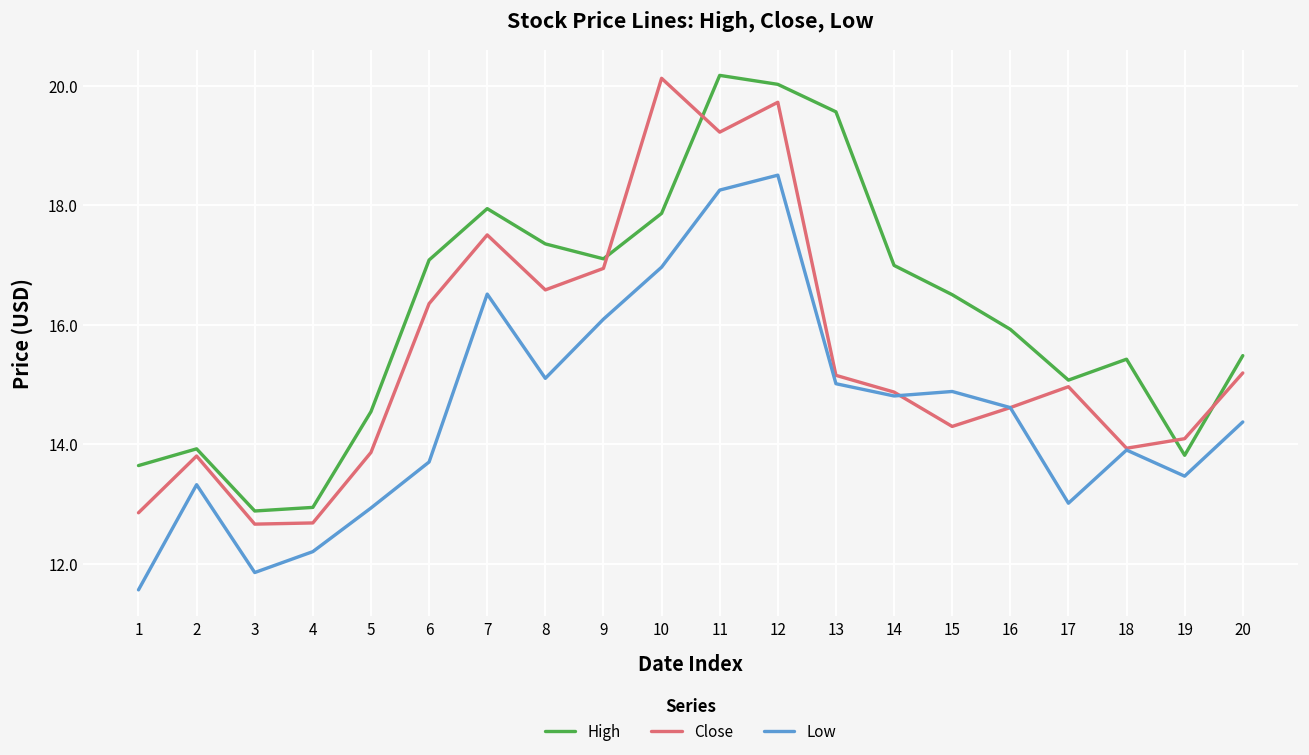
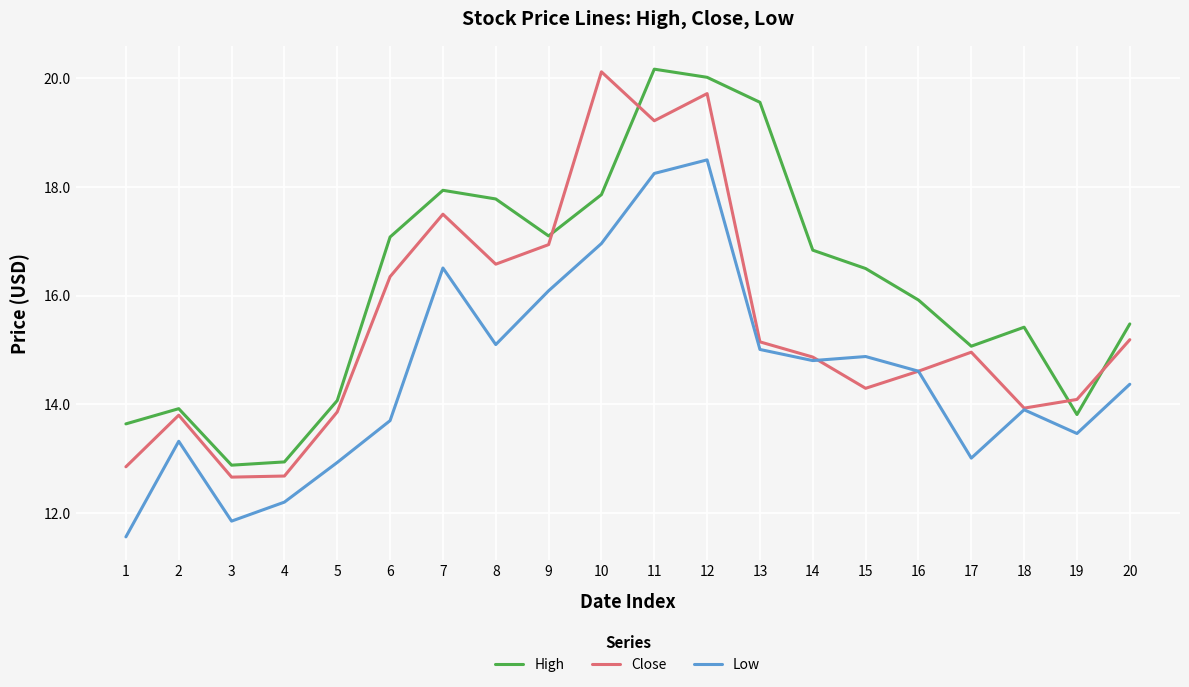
  {
    "High": {
      "1": 13.6,
      "2": 13.9,
      "3": 12.9,
      "4": 12.9,
-     "5": 14.5,
+     "5": 14.1,
      "6": 17.1,
      "7": 17.9,
-     "8": 17.4,
+     "8": 17.8,
      "9": 17.1,
      "10": 17.9,
      "11": 20.2,
      "12": 20.0,
      "13": 19.6,
-     "14": 17.0,
+     "14": 16.8,
      "15": 16.5,
      "16": 15.9,
      "17": 15.1,
      "18": 15.4,
      "19": 13.8,
      "20": 15.5
    },
    "Close": {
      "1": 12.9,
      "2": 13.8,
      "3": 12.7,
      "4": 12.7,
      "5": 13.9,
      "6": 16.4,
      "7": 17.5,
      "8": 16.6,
      "9": 16.9,
      "10": 20.1,
      "11": 19.2,
      "12": 19.7,
      "13": 15.1,
      "14": 14.9,
      "15": 14.3,
      "17": 15.0,
      "19": 14.1,
      "20": 15.2
    },
    "Low": {
      "1": 11.6,
      "2": 13.3,
      "3": 11.9,
      "4": 12.2,
      "5": 12.9,
      "6": 13.7,
      "7": 16.5,
      "8": 15.1,
      "9": 16.1,
      "10": 17.0,
      "11": 18.3,
      "12": 18.5,
      "13": 15.0,
      "14": 14.8,
      "15": 14.9,
      "17": 13.0,
      "19": 13.5,
      "20": 14.4
    }
  }
